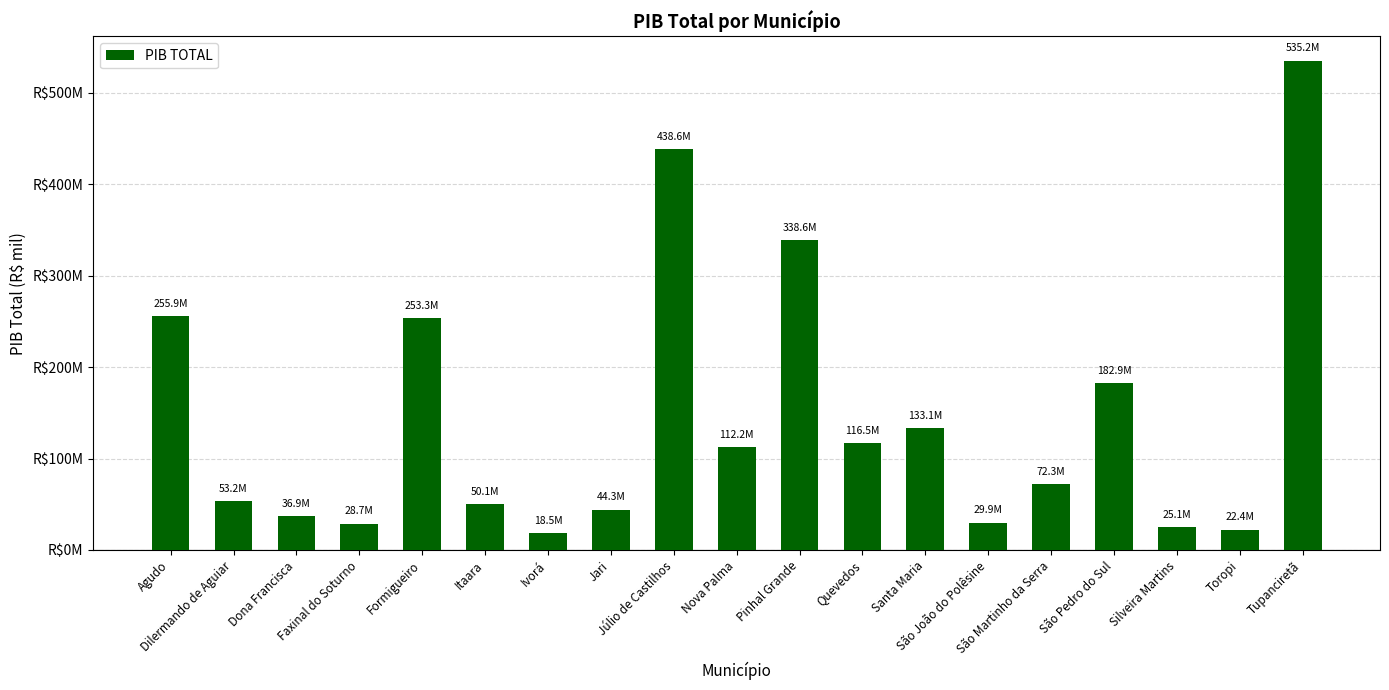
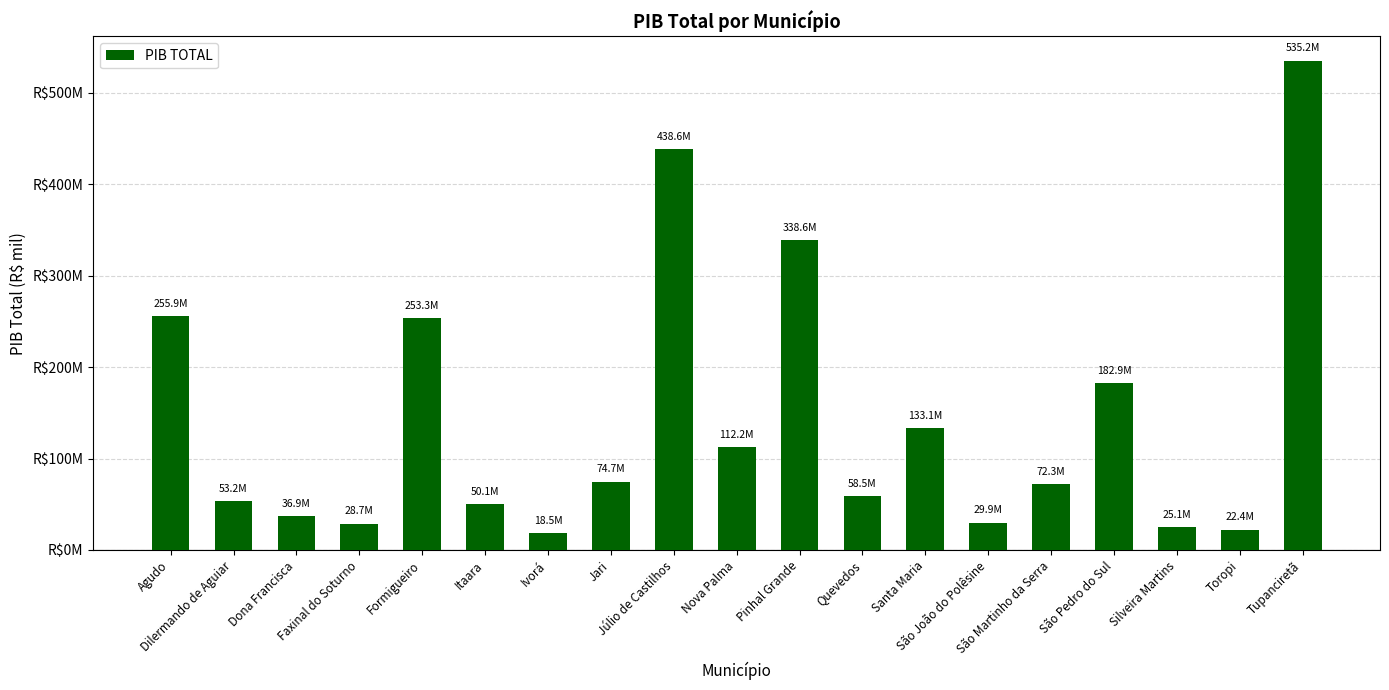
  {
    "Agudo": "255.9M",
    "Dilermando de Aguiar": "53.2M",
    "Dona Francisca": "36.9M",
    "Faxinal do Soturno": "28.7M",
    "Formigueiro": "253.3M",
    "Itaara": "50.1M",
    "Ivorá": "18.5M",
-   "Jari": "44.3M",
+   "Jari": "74.7M",
    "Júlio de Castilhos": "438.6M",
    "Nova Palma": "112.2M",
    "Pinhal Grande": "338.6M",
-   "Quevedos": "116.5M",
+   "Quevedos": "58.5M",
    "Santa Maria": "133.1M",
    "São João do Polêsine": "29.9M",
    "São Martinho da Serra": "72.3M",
    "São Pedro do Sul": "182.9M",
    "Silveira Martins": "25.1M",
    "Toropi": "22.4M",
    "Tupanciretã": "535.2M"
  }
